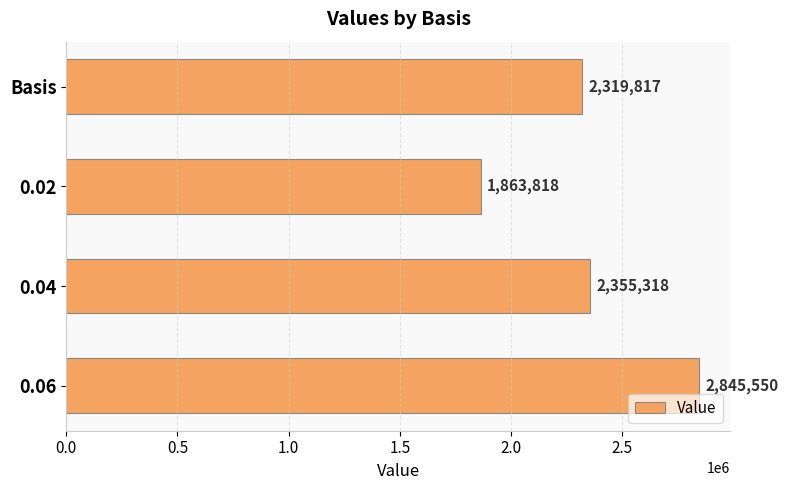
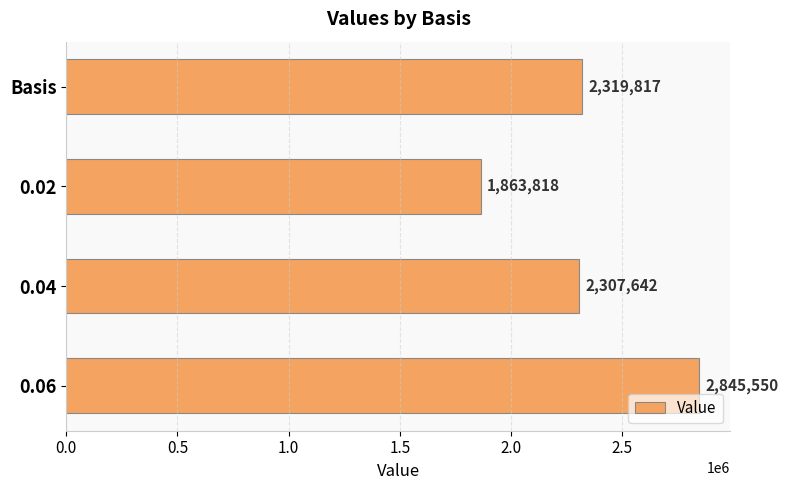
  {
    "Basis": "2,319,817",
    "0.02": "1,863,818",
-   "0.04": "2,355,318",
+   "0.04": "2,307,642",
    "0.06": "2,845,550"
  }
